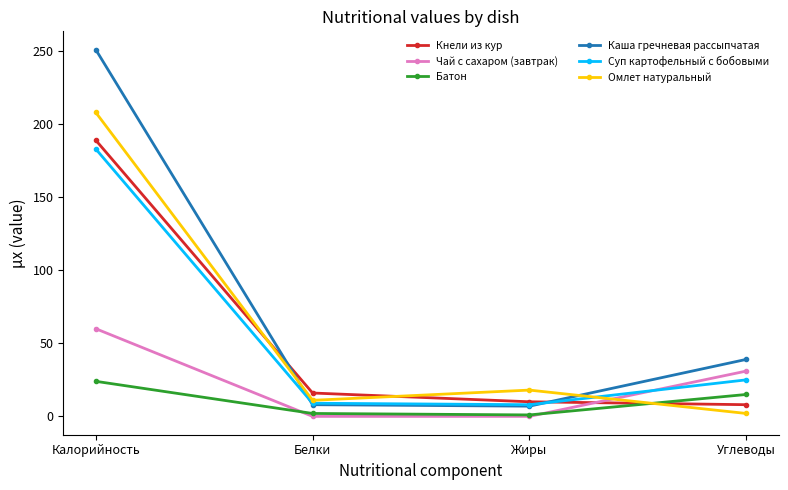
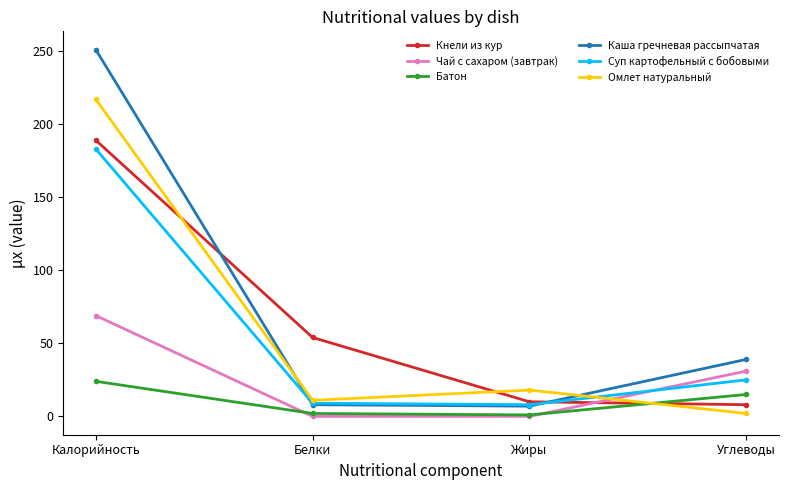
  {
    "Кнели из кур": {
      "Калорийность": 189,
-     "Белки": 16,
+     "Белки": 54,
      "Жиры": 10,
      "Углеводы": 8
    },
    "Чай с сахаром (завтрак)": {
-     "Калорийность": 60,
+     "Калорийность": 69,
      "Белки": 0,
      "Углеводы": 31
    },
    "Батон": {
      "Калорийность": 24,
      "Белки": 2,
      "Углеводы": 15
    },
    "Каша гречневая рассыпчатая": {
      "Калорийность": 251,
      "Углеводы": 39
    },
    "Суп картофельный с бобовыми": {
      "Калорийность": 183,
      "Углеводы": 25
    },
    "Омлет натуральный": {
-     "Калорийность": 208,
+     "Калорийность": 217,
      "Белки": 11,
      "Жиры": 18,
      "Углеводы": 2
    }
  }
